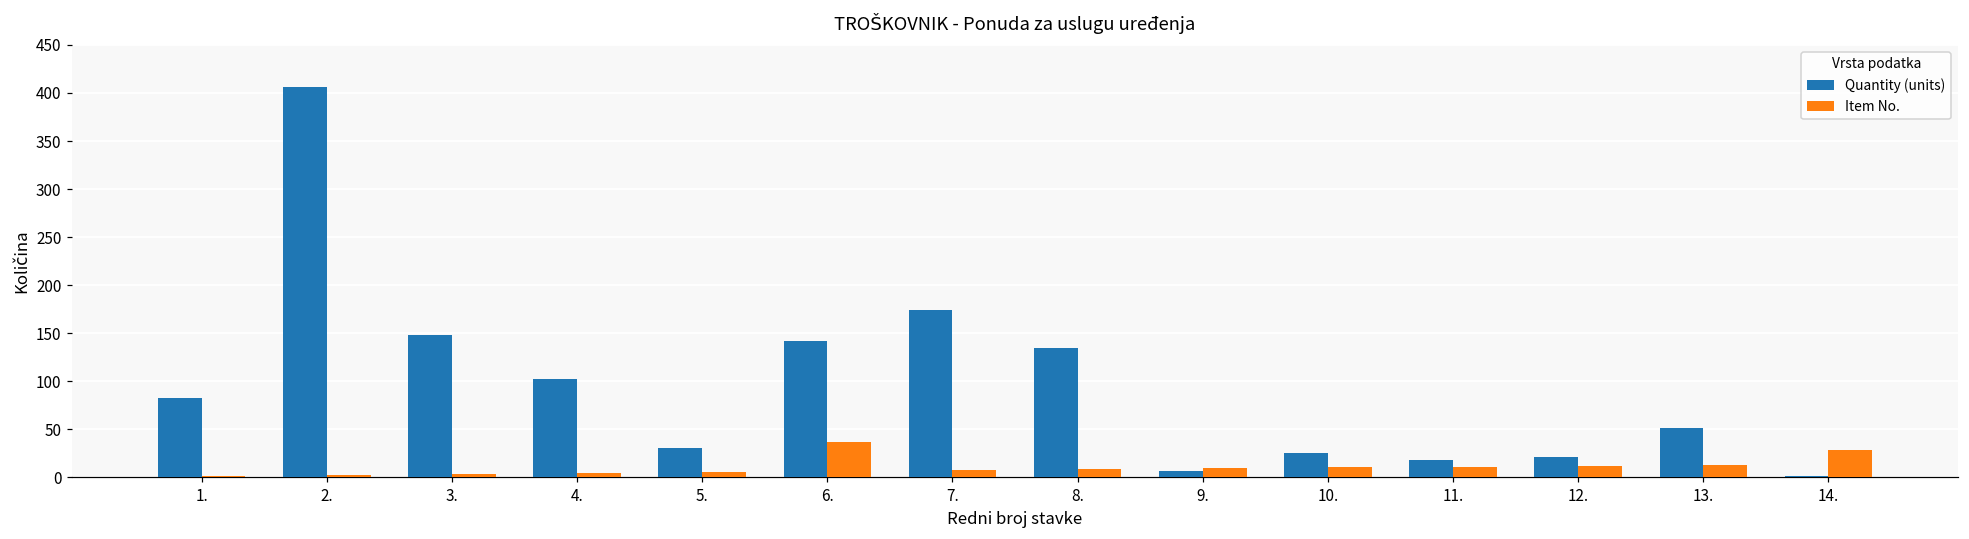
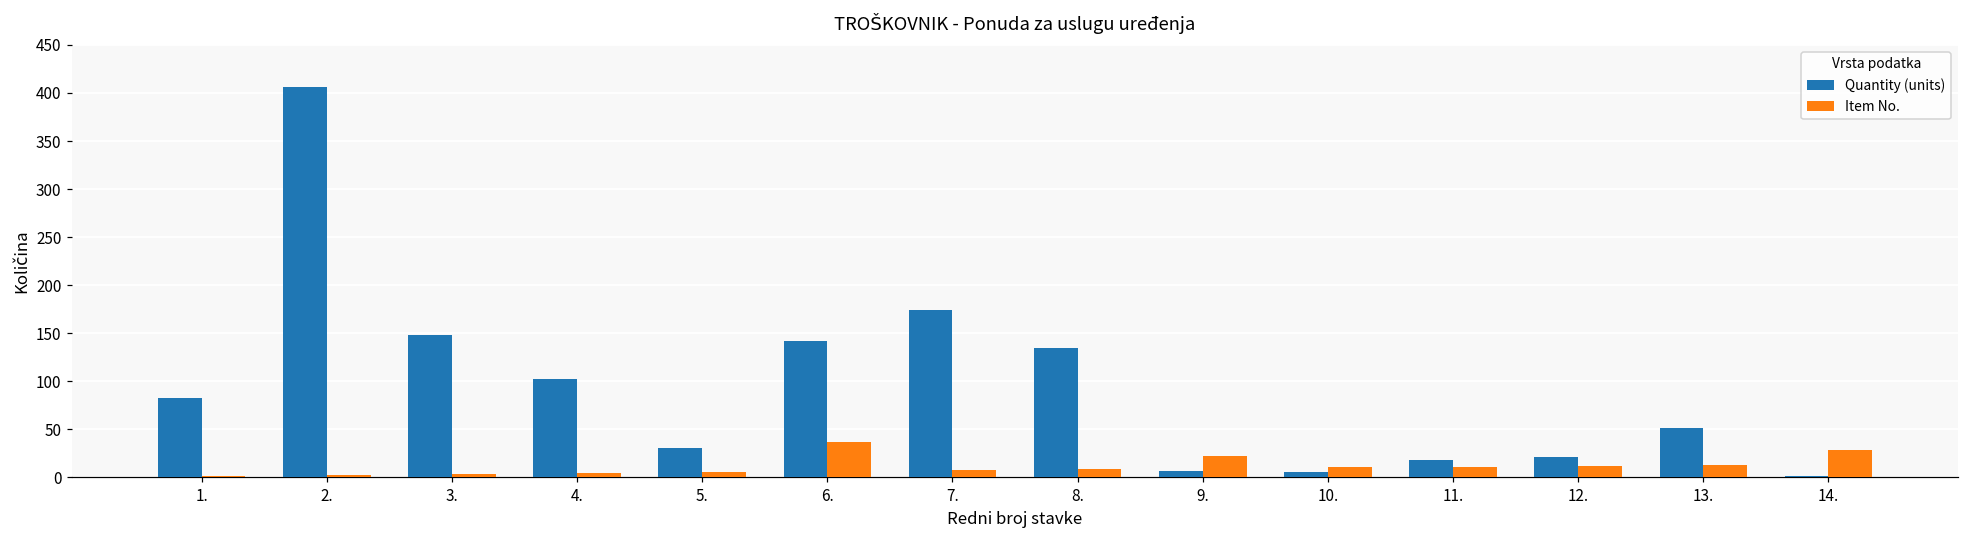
  {
    "Quantity (units)": {
      "1.": 80,
      "2.": 410,
      "3.": 150,
      "4.": 100,
      "5.": 30,
      "6.": 140,
      "7.": 170,
      "8.": 130,
      "9.": 10,
-     "10.": 30,
+     "10.": 10,
      "11.": 20,
      "12.": 20,
      "13.": 50
    },
    "Item No.": {
      "3.": 0,
      "4.": 0,
      "5.": 10,
      "6.": 40,
      "7.": 10,
      "8.": 10,
-     "9.": 10,
+     "9.": 20,
      "10.": 10,
      "11.": 10,
      "12.": 10,
      "13.": 10,
      "14.": 30
    }
  }
